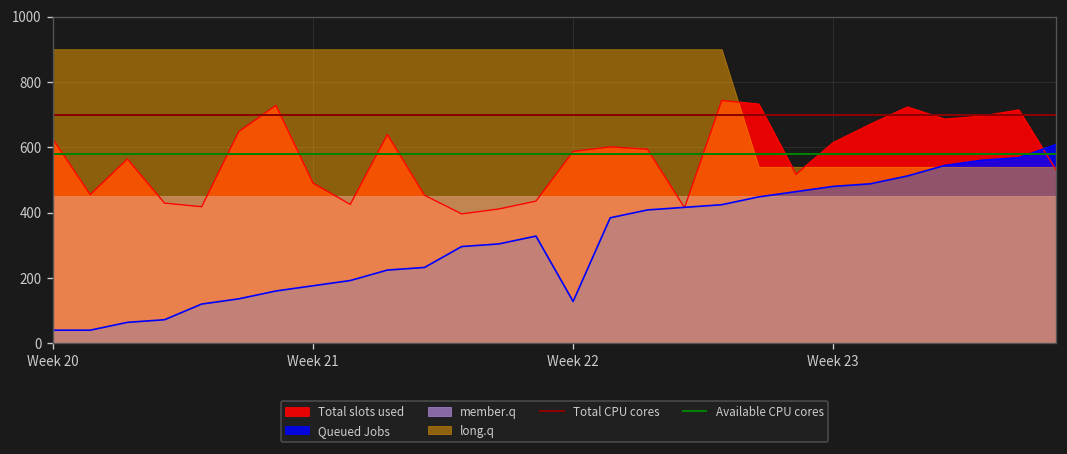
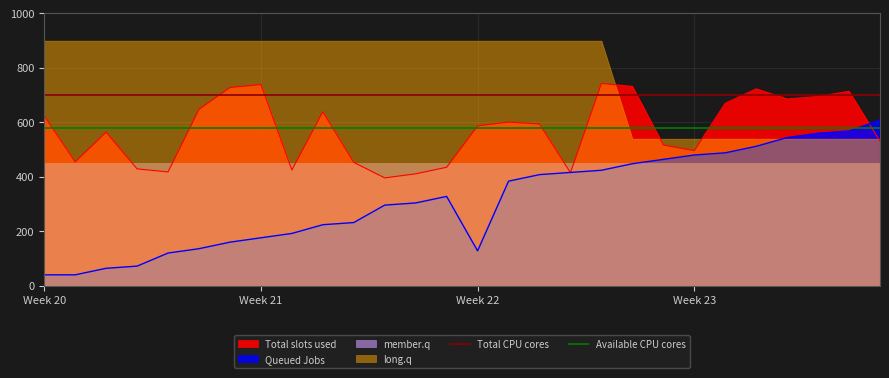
  {
    "Total slots used": {
      "Week 20": 620,
-     "Week 21": 490,
+     "Week 21": 740,
      "Week 22": 590,
-     "Week 23": 610
+     "Week 23": 500
    },
    "Queued Jobs": {
      "Week 20": 40,
      "Week 21": 180,
      "Week 22": 130,
      "Week 23": 480
    },
    "member.q": {
      "Week 20": 450,
      "Week 21": 450,
      "Week 22": 450,
      "Week 23": 450
    },
    "long.q": {
      "Week 20": 900,
      "Week 21": 900,
      "Week 22": 900,
      "Week 23": 540
    }
  }
